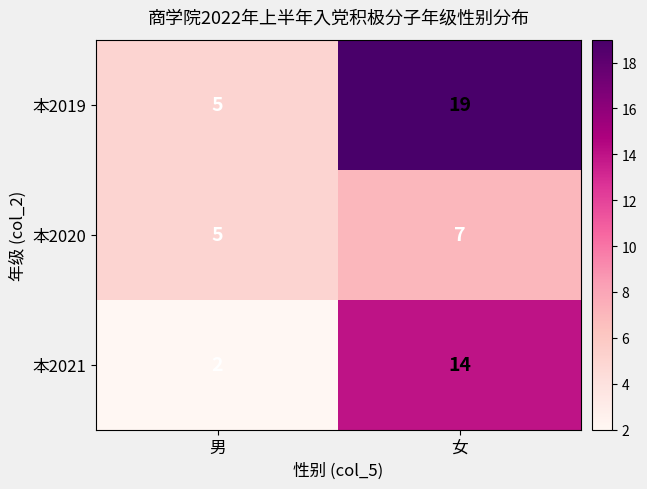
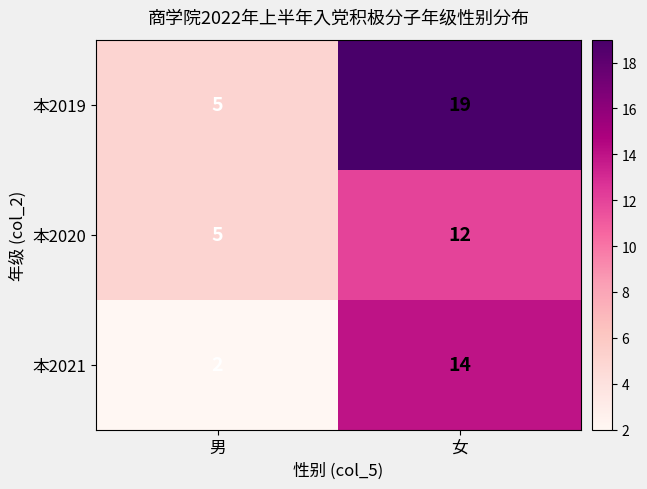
  {
    "本2019": {
      "女": 19
    },
    "本2020": {
-     "女": 7
+     "女": 12
    },
    "本2021": {
      "女": 14
    }
  }
